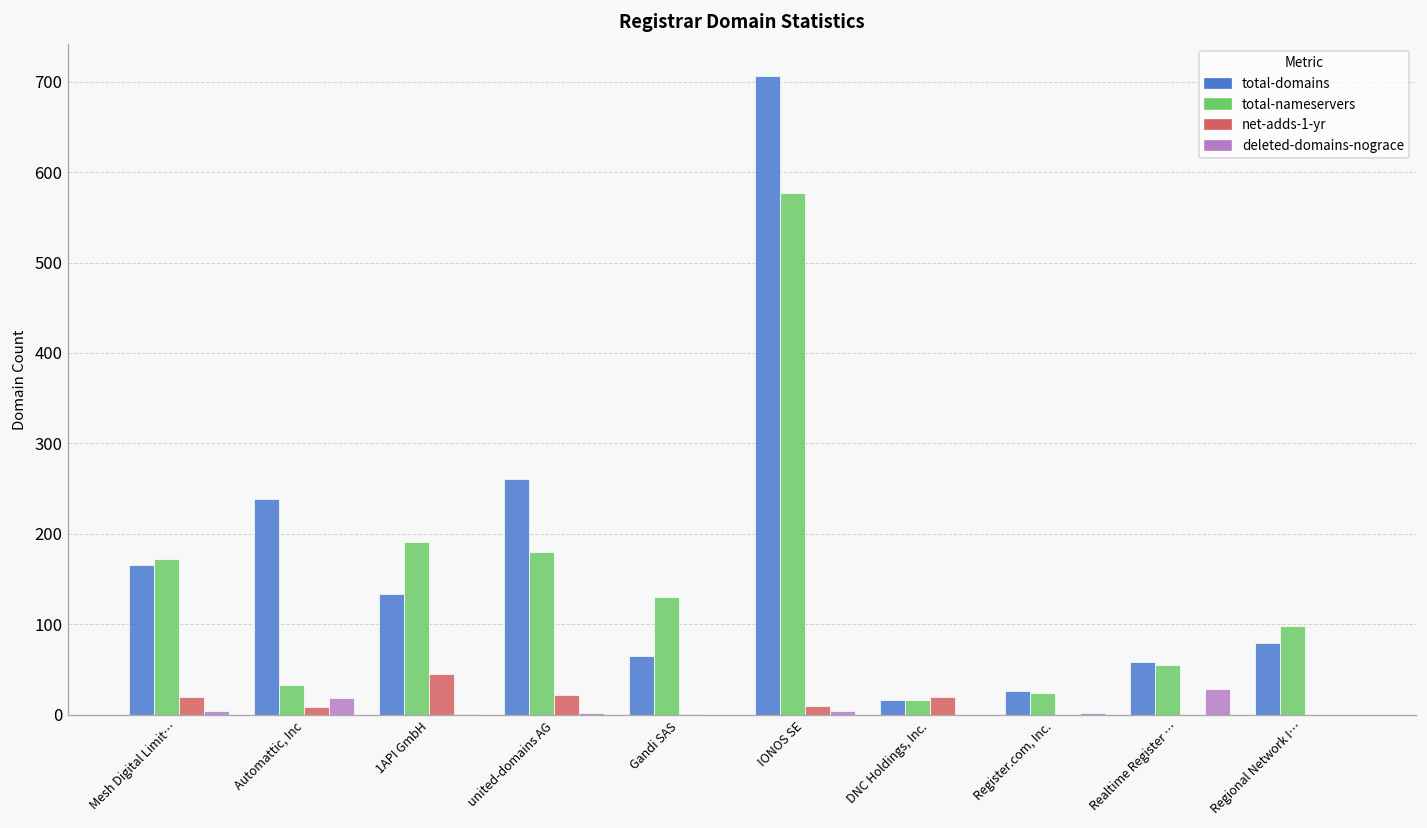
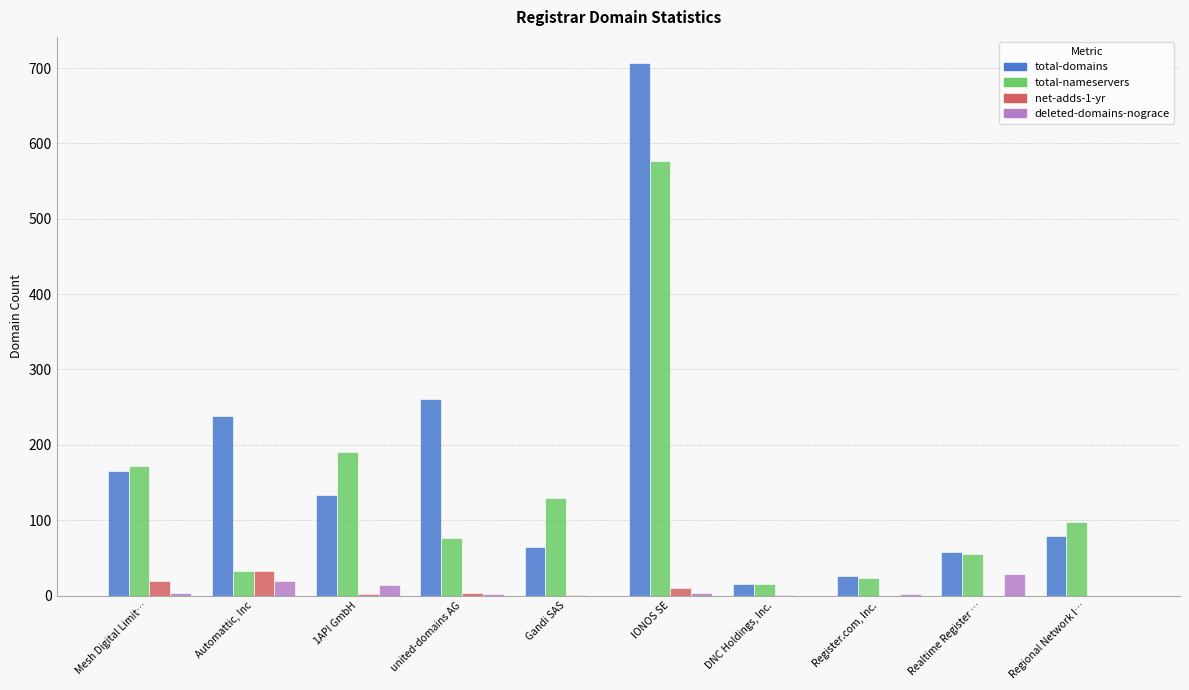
  {
    "total-domains": {
      "Mesh Digital Limit…": 170,
      "Automattic, Inc": 240,
      "1API GmbH": 130,
      "united-domains AG": 260,
      "Gandi SAS": 70,
      "IONOS SE": 710,
      "DNC Holdings, Inc.": 20,
      "Register.com, Inc.": 30,
      "Realtime Register …": 60,
      "Regional Network I…": 80
    },
    "total-nameservers": {
      "Mesh Digital Limit…": 170,
      "Automattic, Inc": 30,
      "1API GmbH": 190,
-     "united-domains AG": 180,
+     "united-domains AG": 80,
      "Gandi SAS": 130,
      "IONOS SE": 580,
      "DNC Holdings, Inc.": 20,
      "Register.com, Inc.": 20,
      "Realtime Register …": 60,
      "Regional Network I…": 100
    },
    "net-adds-1-yr": {
      "Mesh Digital Limit…": 20,
-     "Automattic, Inc": 10,
-     "1API GmbH": 50,
-     "united-domains AG": 20,
+     "Automattic, Inc": 30,
+     "1API GmbH": 0,
+     "united-domains AG": 0,
      "IONOS SE": 10,
-     "DNC Holdings, Inc.": 20,
+     "DNC Holdings, Inc.": 0,
      "Register.com, Inc.": 0,
      "Realtime Register …": 0,
      "Regional Network I…": 0
    },
    "deleted-domains-nograce": {
      "Mesh Digital Limit…": 0,
      "Automattic, Inc": 20,
-     "1API GmbH": 0,
+     "1API GmbH": 10,
      "Gandi SAS": 0,
      "IONOS SE": 0,
      "DNC Holdings, Inc.": 0,
      "Realtime Register …": 30,
      "Regional Network I…": 0
    }
  }
